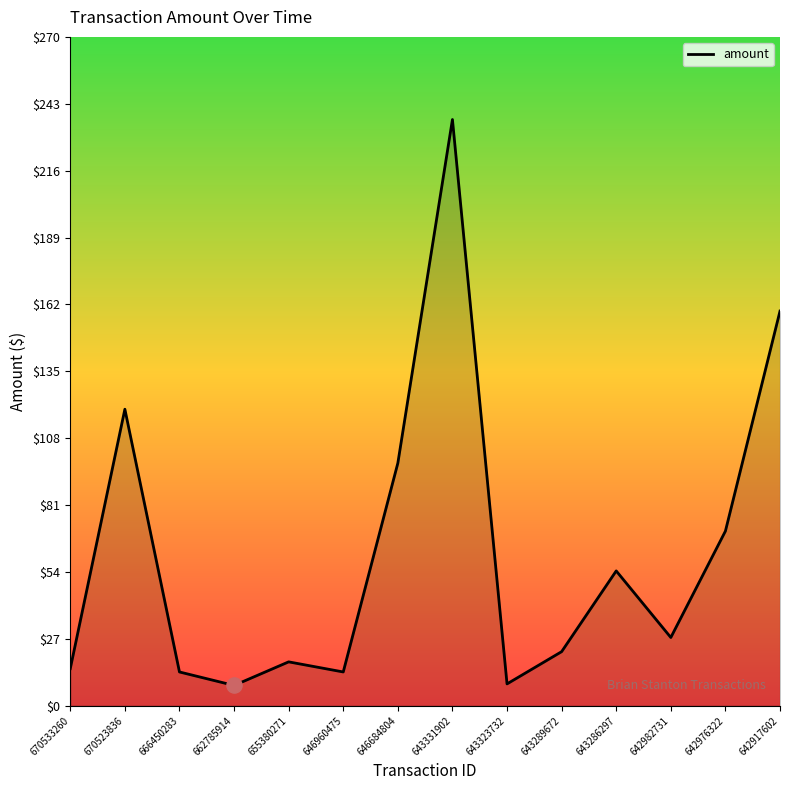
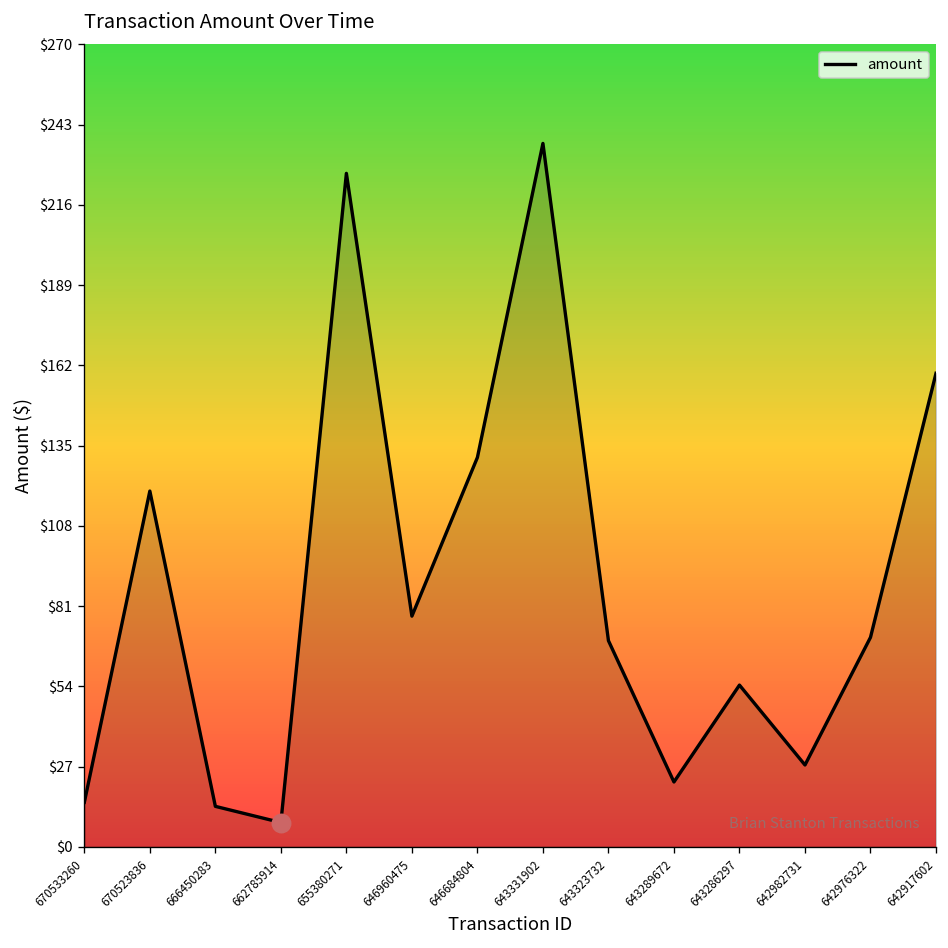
  {
    "amount": {
      "670533260": "$15",
      "670523836": "$120",
      "666450283": "$14",
-     "655380271": "$18",
-     "646960475": "$14",
-     "646684804": "$98",
+     "655380271": "$227",
+     "646960475": "$78",
+     "646684804": "$131",
      "643331902": "$237",
-     "643323732": "$9",
+     "643323732": "$69",
      "643289672": "$22",
      "643286297": "$54",
      "642982731": "$28",
      "642976322": "$70",
      "642917602": "$159"
    }
  }
